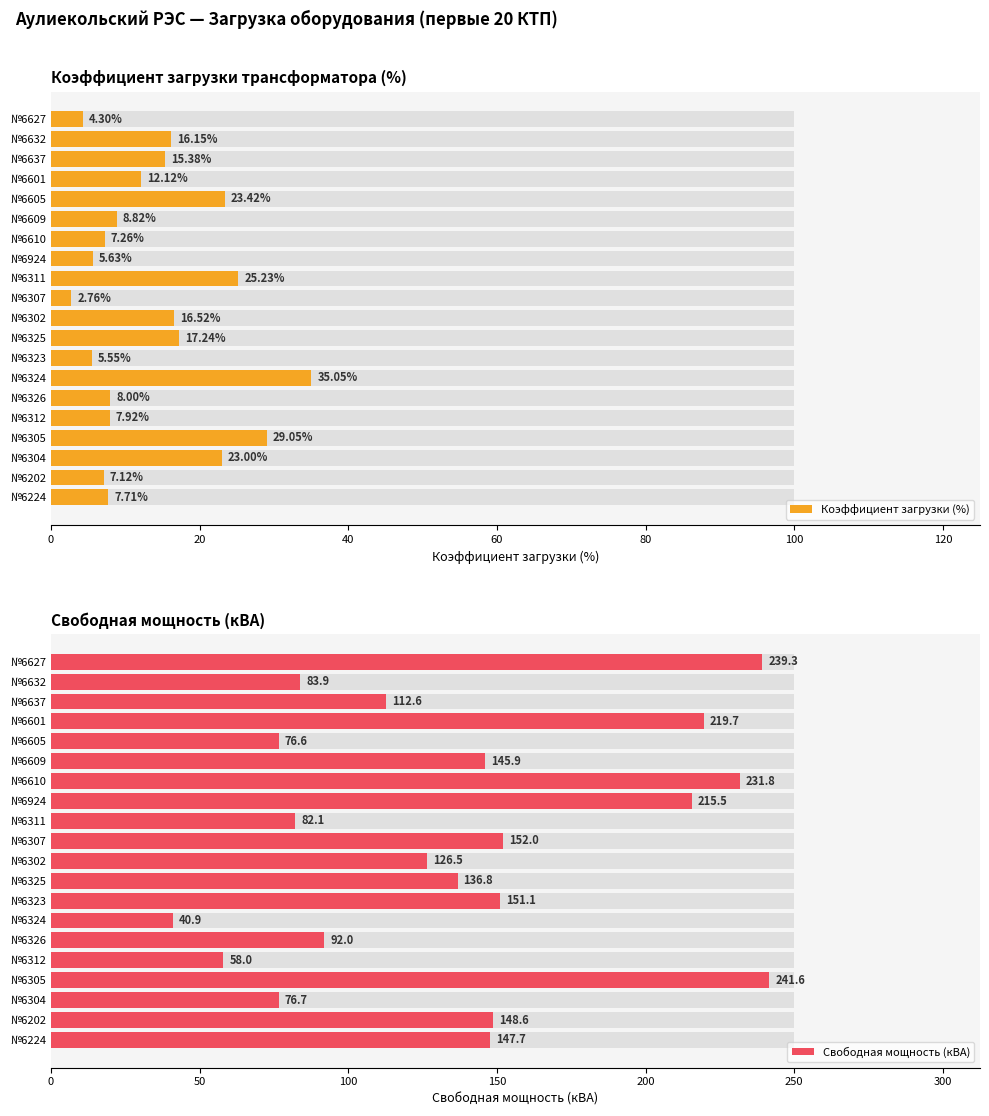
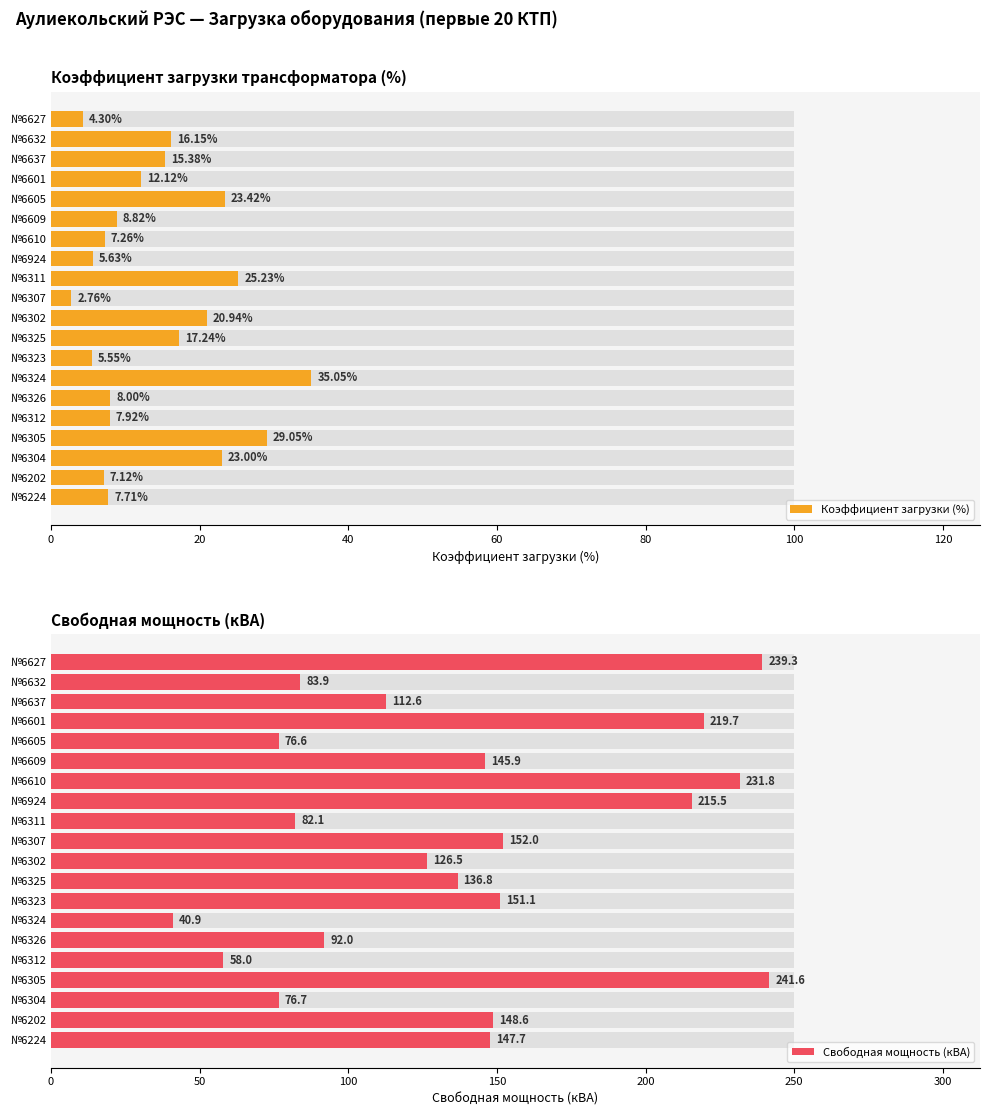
  {
    "Коэффициент загрузки трансформатора (%)": {
      "Коэффициент загрузки (%)": {
-       "№6302": "16.52%"
+       "№6302": "20.94%"
      }
    }
  }
